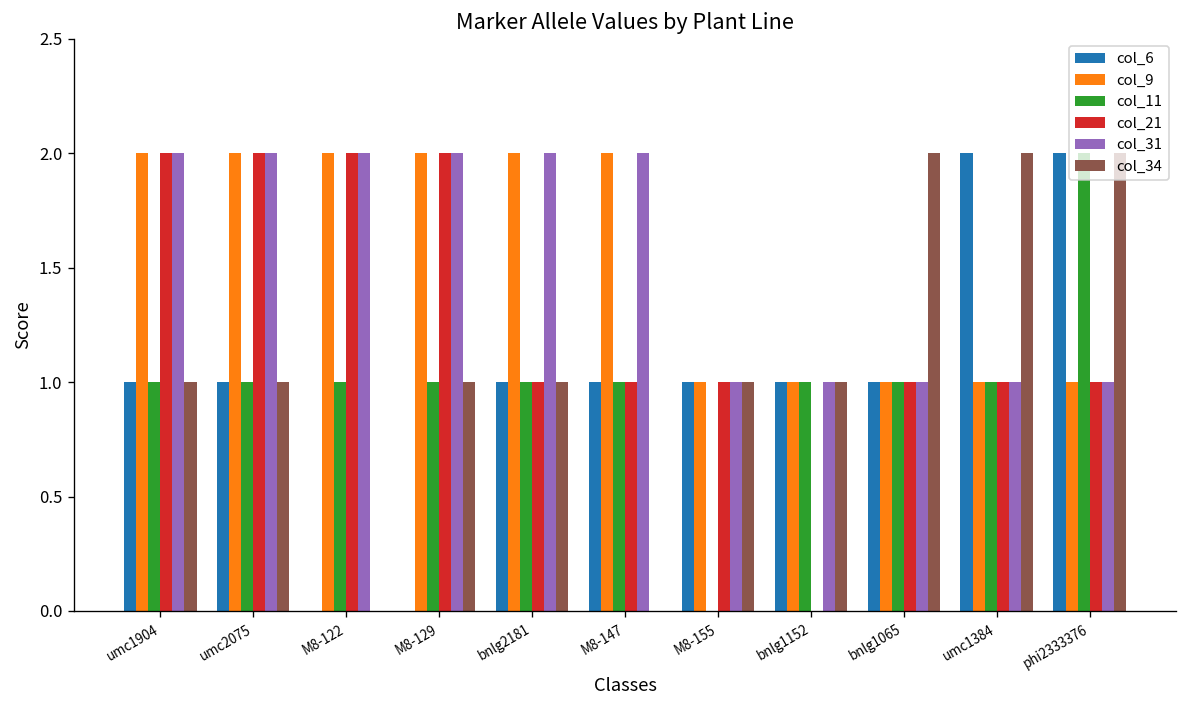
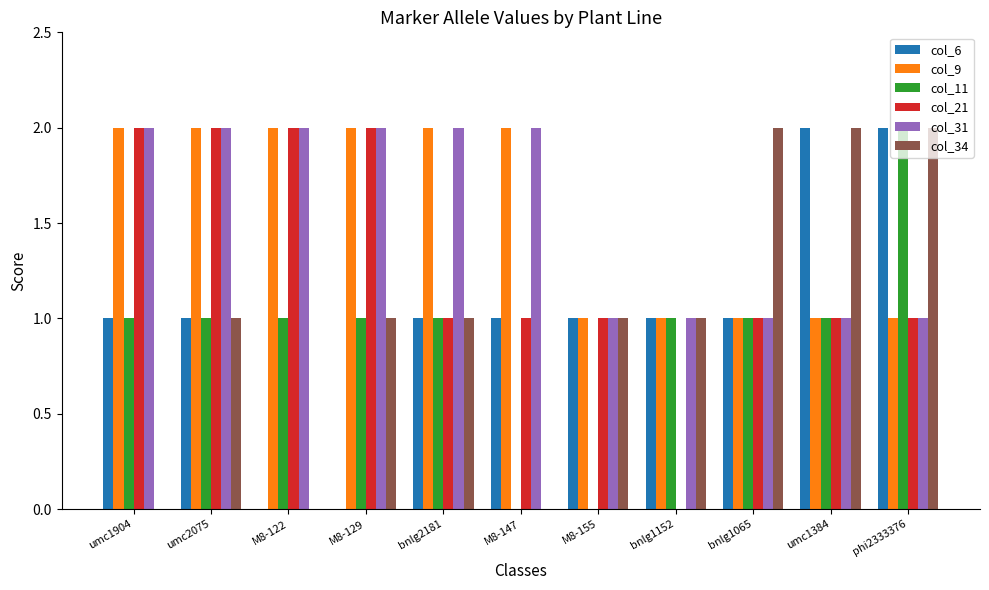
  {
    "col_6": {
      "umc1904": 1,
      "umc2075": 1,
      "M8-122": 0,
      "M8-129": 0,
      "bnlg2181": 1,
      "M8-147": 1,
      "M8-155": 1,
      "bnlg1152": 1,
      "bnlg1065": 1,
      "umc1384": 2,
      "phi2333376": 2
    },
    "col_9": {
      "umc1904": 2,
      "umc2075": 2,
      "M8-122": 2,
      "M8-129": 2,
      "bnlg2181": 2,
      "M8-147": 2,
      "M8-155": 1,
      "bnlg1152": 1,
      "bnlg1065": 1,
      "umc1384": 1,
      "phi2333376": 1
    },
    "col_11": {
      "umc1904": 1,
      "umc2075": 1,
      "M8-122": 1,
      "M8-129": 1,
      "bnlg2181": 1,
-     "M8-147": 1,
+     "M8-147": 0,
      "M8-155": 0,
      "bnlg1152": 1,
      "bnlg1065": 1,
      "umc1384": 1
    },
    "col_21": {
      "umc1904": 2,
      "umc2075": 2,
      "M8-122": 2,
      "M8-129": 2,
      "bnlg2181": 1,
      "M8-147": 1,
      "M8-155": 1,
      "bnlg1152": 0,
      "bnlg1065": 1,
      "umc1384": 1,
      "phi2333376": 1
    },
    "col_31": {
      "umc1904": 2,
      "umc2075": 2,
      "M8-122": 2,
      "M8-129": 2,
      "bnlg2181": 2,
      "M8-147": 2,
      "M8-155": 1,
      "bnlg1152": 1,
      "bnlg1065": 1,
      "umc1384": 1,
      "phi2333376": 1
    },
    "col_34": {
-     "umc1904": 1,
+     "umc1904": 0,
      "umc2075": 1,
      "M8-122": 0,
      "M8-129": 1,
      "bnlg2181": 1,
      "M8-147": 0,
      "M8-155": 1,
      "bnlg1152": 1,
      "bnlg1065": 2,
      "umc1384": 2
    }
  }
